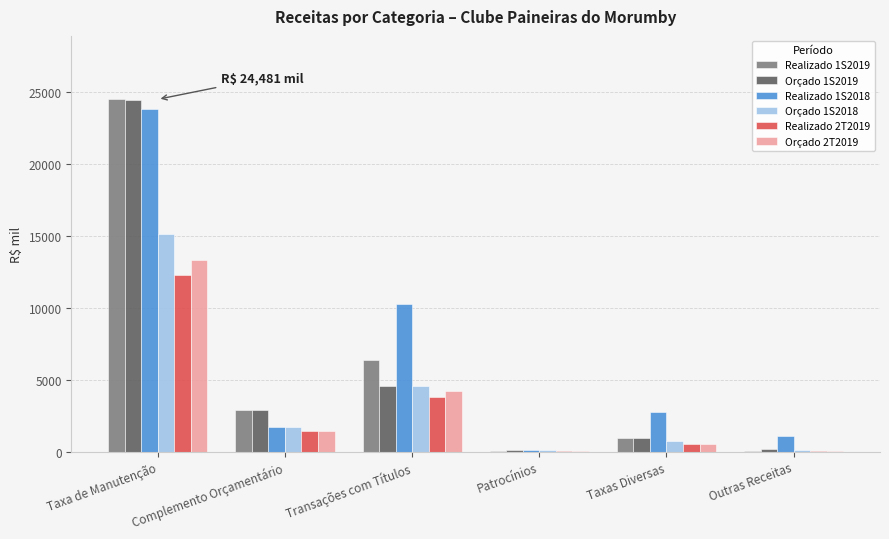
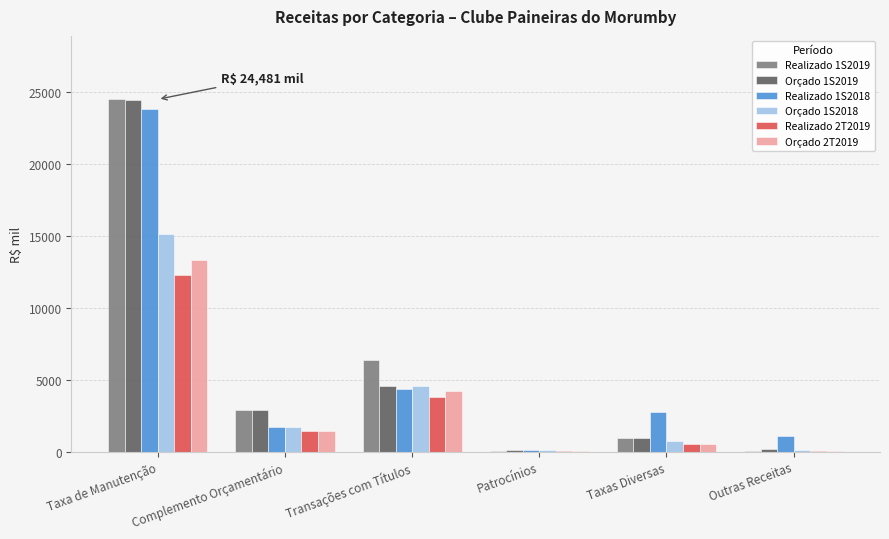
  {
    "Realizado 1S2018": {
      "Complemento Orçamentário": 1700,
-     "Transações com Títulos": 10200,
+     "Transações com Títulos": 4400,
      "Taxas Diversas": 2800,
      "Outras Receitas": 1100
    },
    "Orçado 1S2018": {
      "Taxa de Manutenção": 15100,
      "Complemento Orçamentário": 1700,
      "Transações com Títulos": 4500,
      "Taxas Diversas": 700
    },
    "Realizado 2T2019": {
      "Taxa de Manutenção": 12300,
      "Complemento Orçamentário": 1400,
      "Transações com Títulos": 3800,
      "Taxas Diversas": 500
    },
    "Orçado 2T2019": {
      "Taxa de Manutenção": 13300,
      "Complemento Orçamentário": 1400,
      "Transações com Títulos": 4200,
      "Taxas Diversas": 500
    }
  }
